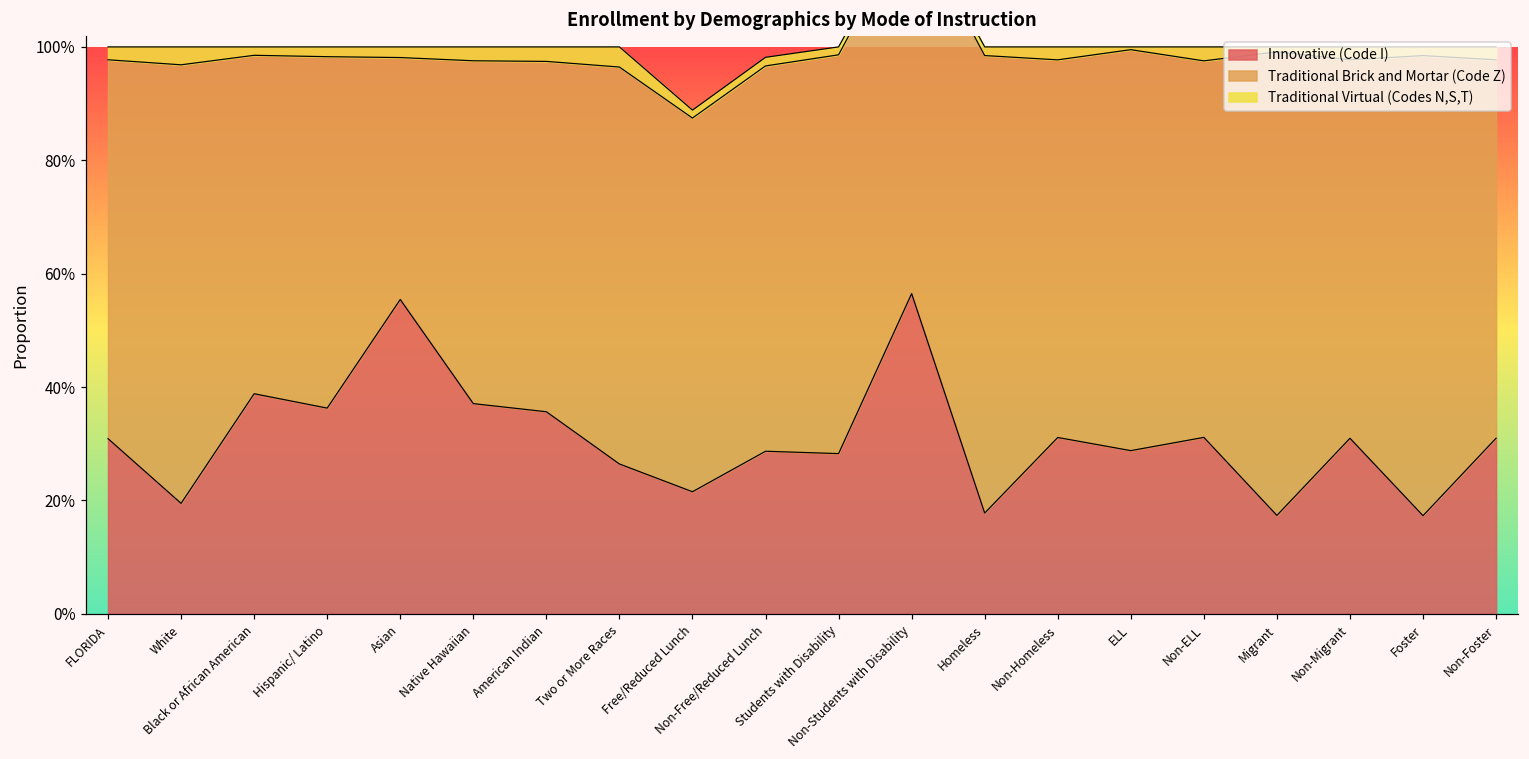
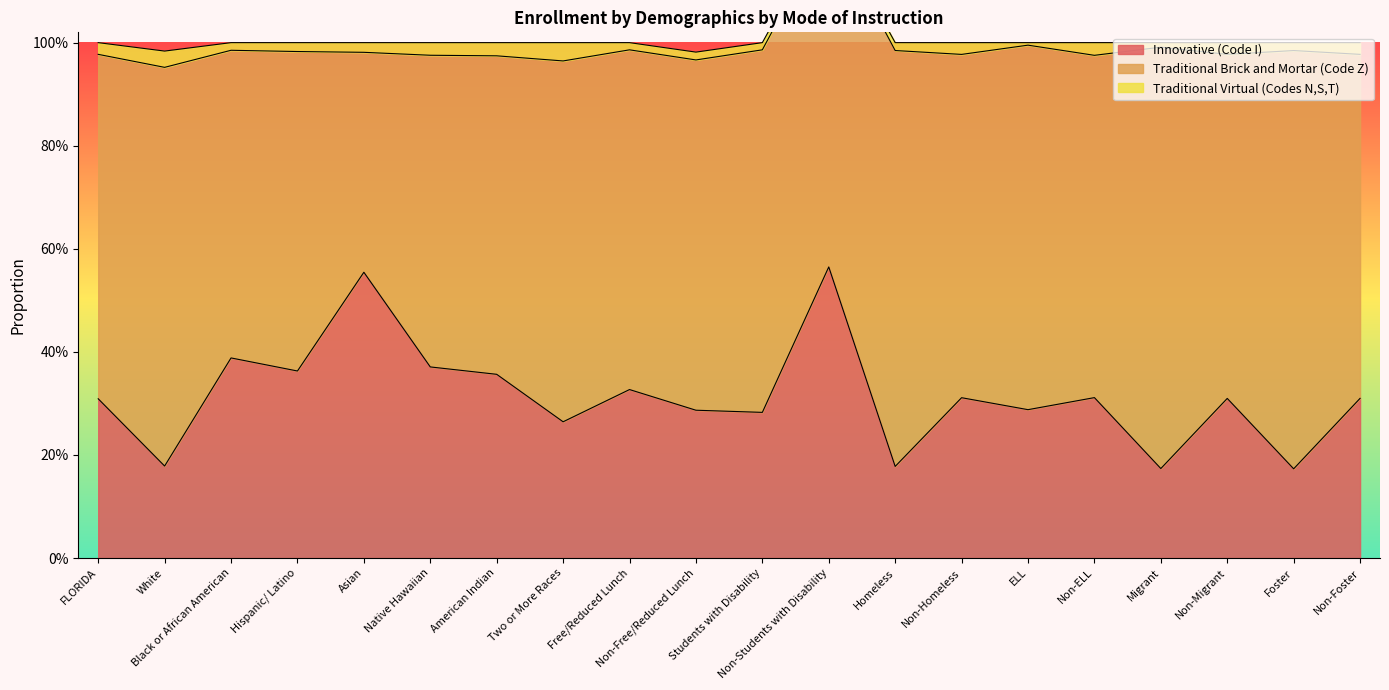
  {
    "Innovative (Code I)": {
      "FLORIDA": "31%",
-     "White": "19%",
+     "White": "18%",
      "Black or African American": "39%",
      "Hispanic/ Latino": "36%",
      "Asian": "55%",
      "Native Hawaiian": "37%",
      "American Indian": "36%",
      "Two or More Races": "26%",
-     "Free/Reduced Lunch": "22%",
+     "Free/Reduced Lunch": "33%",
      "Non-Free/Reduced Lunch": "29%",
      "Students with Disability": "28%",
      "Non-Students with Disability": "56%",
      "Homeless": "18%",
      "Non-Homeless": "31%",
      "ELL": "29%",
      "Non-ELL": "31%",
      "Migrant": "17%",
      "Non-Migrant": "31%",
      "Foster": "17%",
      "Non-Foster": "31%"
    },
    "Traditional Brick and Mortar (Code Z)": {
      "FLORIDA": "67%",
      "White": "77%",
      "Black or African American": "60%",
      "Hispanic/ Latino": "62%",
      "Asian": "43%",
      "Native Hawaiian": "60%",
      "American Indian": "62%",
      "Two or More Races": "70%",
      "Free/Reduced Lunch": "66%",
      "Non-Free/Reduced Lunch": "68%",
      "Students with Disability": "70%",
      "Homeless": "81%",
      "Non-Homeless": "67%",
      "ELL": "71%",
      "Non-ELL": "66%"
    },
    "Traditional Virtual (Codes N,S,T)": {
      "FLORIDA": "2%",
      "White": "3%",
      "Black or African American": "1%",
      "Hispanic/ Latino": "2%",
      "Asian": "2%",
      "Native Hawaiian": "2%",
      "American Indian": "3%",
      "Two or More Races": "4%",
      "Free/Reduced Lunch": "1%",
      "Non-Free/Reduced Lunch": "2%",
      "Students with Disability": "1%",
      "Homeless": "2%",
      "Non-Homeless": "2%",
      "ELL": "0%",
      "Non-ELL": "2%"
    }
  }
